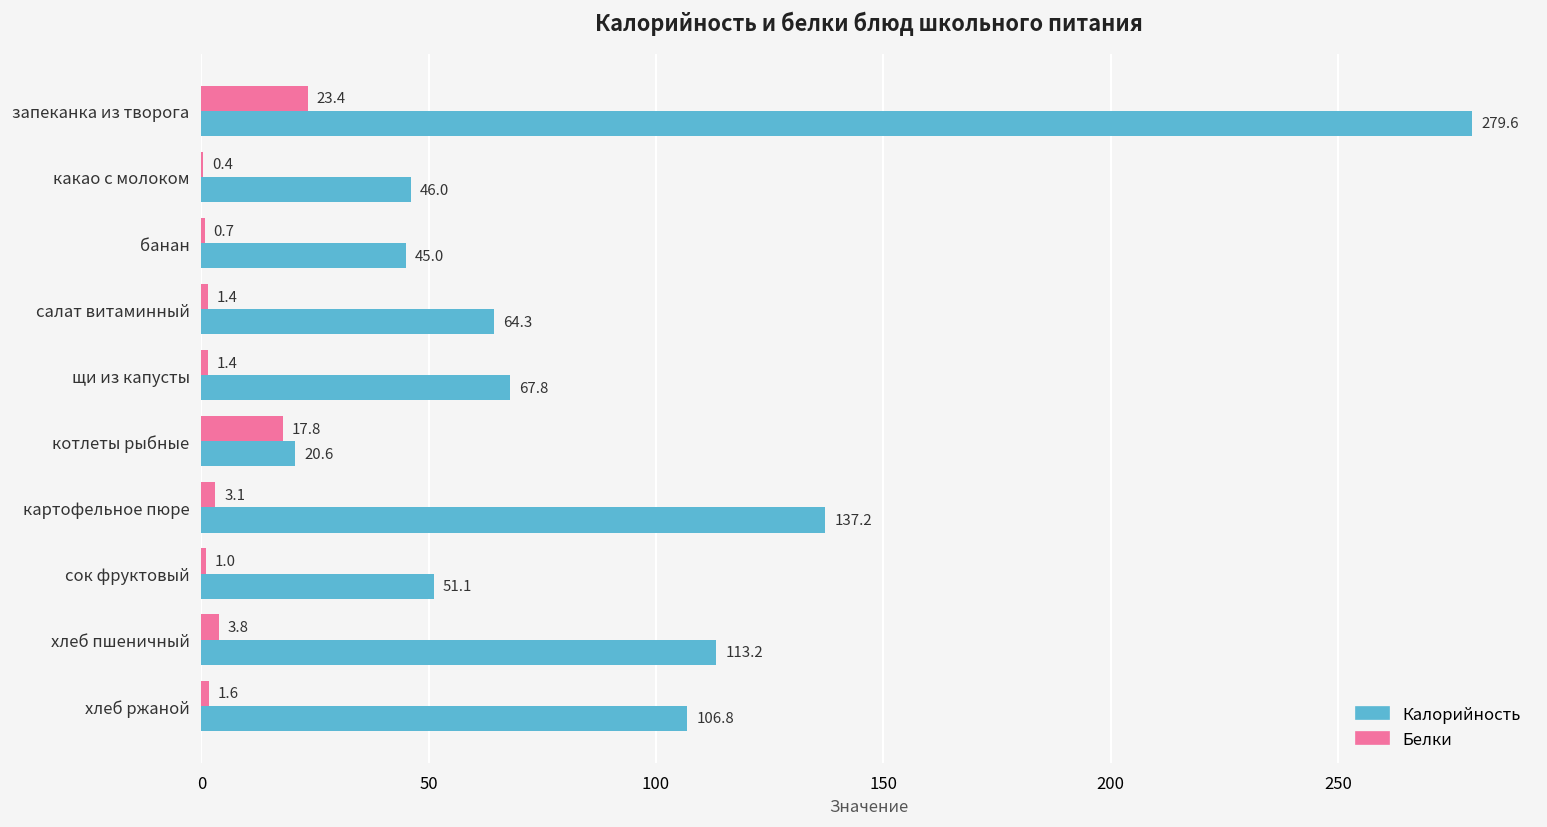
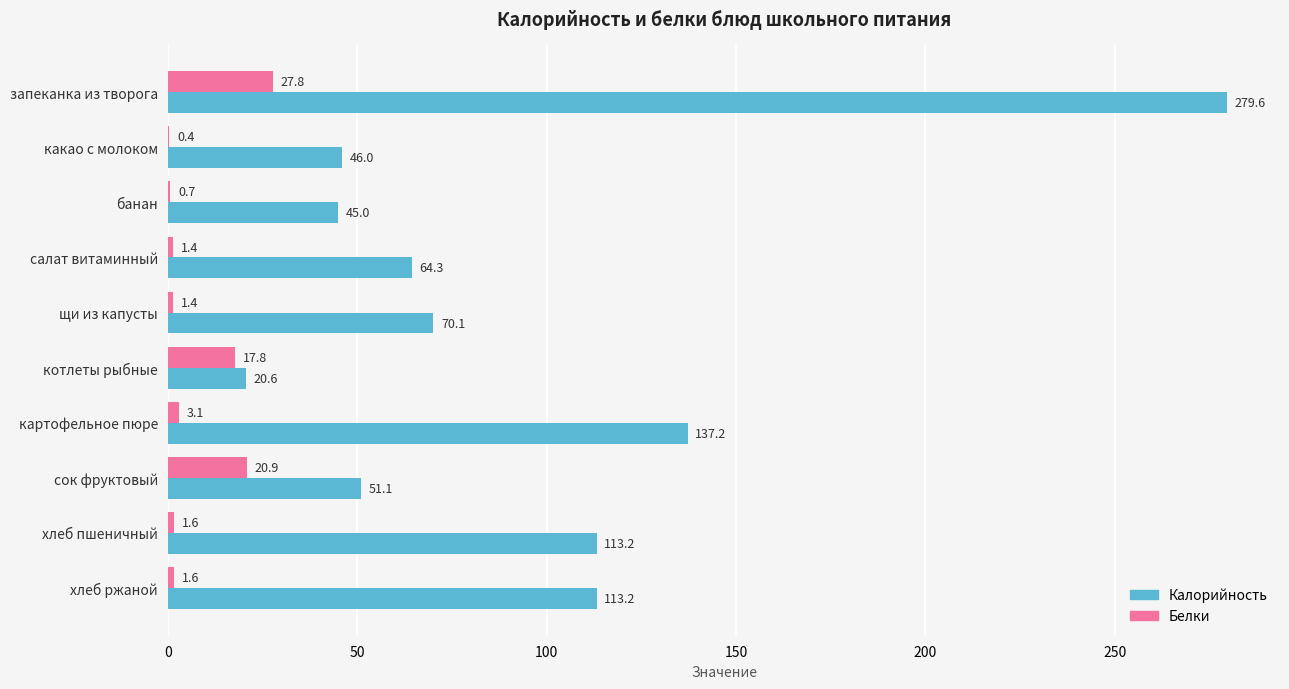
  {
    "Калорийность": {
      "запеканка из творога": 279.6,
      "какао с молоком": 46.0,
      "банан": 45.0,
      "салат витаминный": 64.3,
-     "щи из капусты": 67.8,
+     "щи из капусты": 70.1,
      "котлеты рыбные": 20.6,
      "картофельное пюре": 137.2,
      "сок фруктовый": 51.1,
      "хлеб пшеничный": 113.2,
-     "хлеб ржаной": 106.8
+     "хлеб ржаной": 113.2
    },
    "Белки": {
-     "запеканка из творога": 23.4,
+     "запеканка из творога": 27.8,
      "какао с молоком": 0.4,
      "банан": 0.7,
      "салат витаминный": 1.4,
      "щи из капусты": 1.4,
      "котлеты рыбные": 17.8,
      "картофельное пюре": 3.1,
-     "сок фруктовый": 1.0,
-     "хлеб пшеничный": 3.8,
+     "сок фруктовый": 20.9,
+     "хлеб пшеничный": 1.6,
      "хлеб ржаной": 1.6
    }
  }
